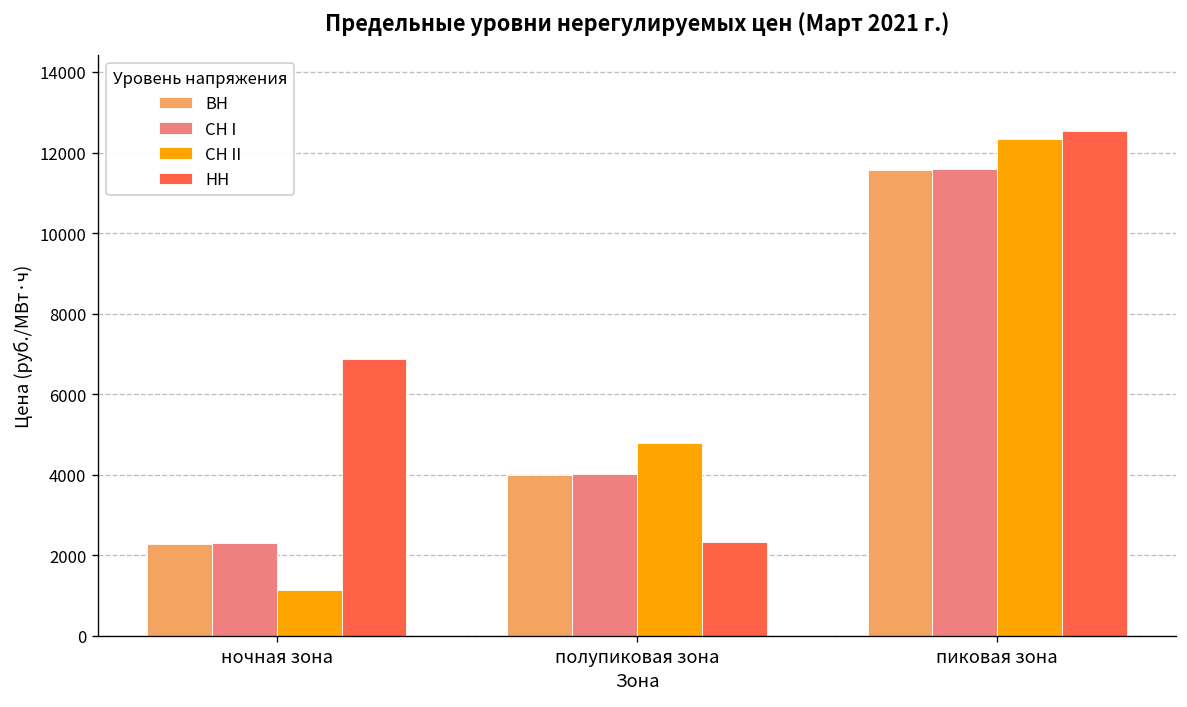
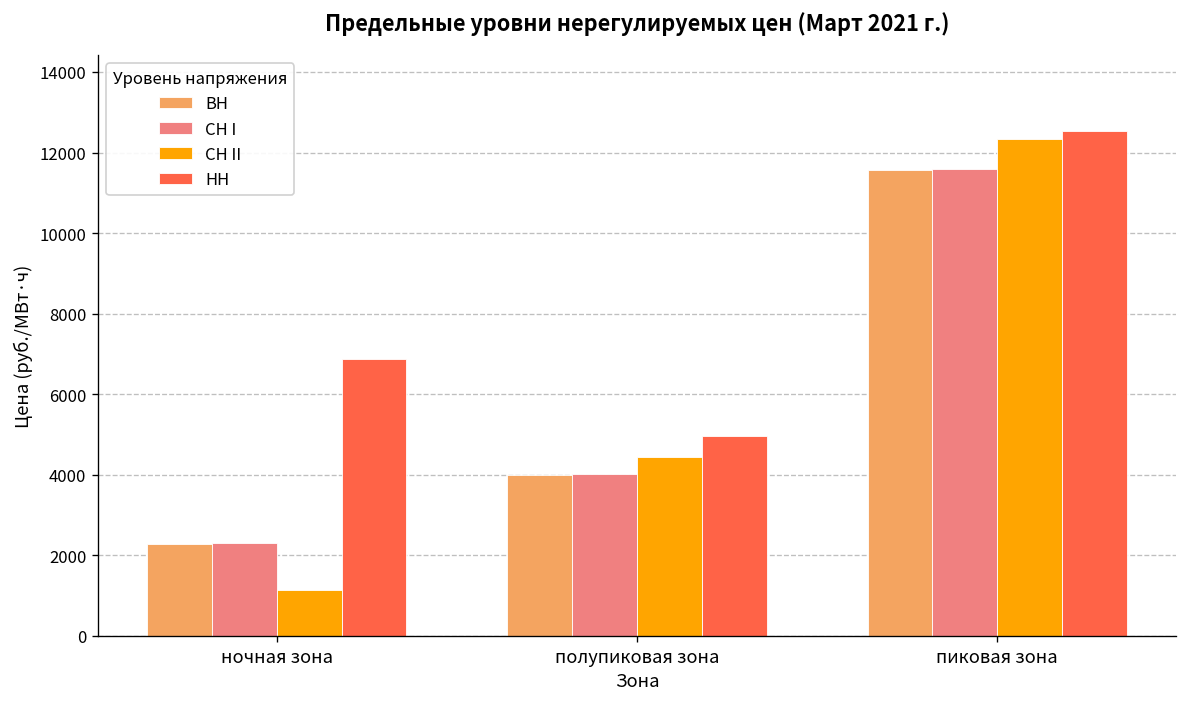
  {
    "СН II": {
      "ночная зона": 1100,
-     "полупиковая зона": 4800,
+     "полупиковая зона": 4400,
      "пиковая зона": 12300
    },
    "НН": {
      "ночная зона": 6900,
-     "полупиковая зона": 2300,
+     "полупиковая зона": 5000,
      "пиковая зона": 12500
    }
  }
